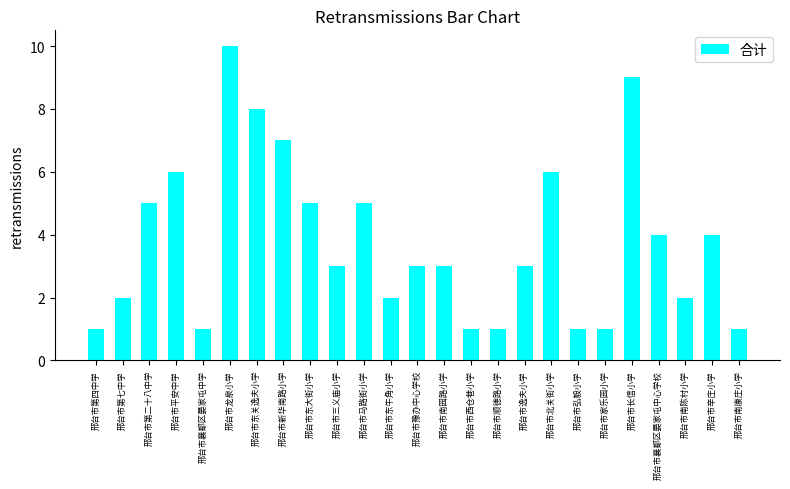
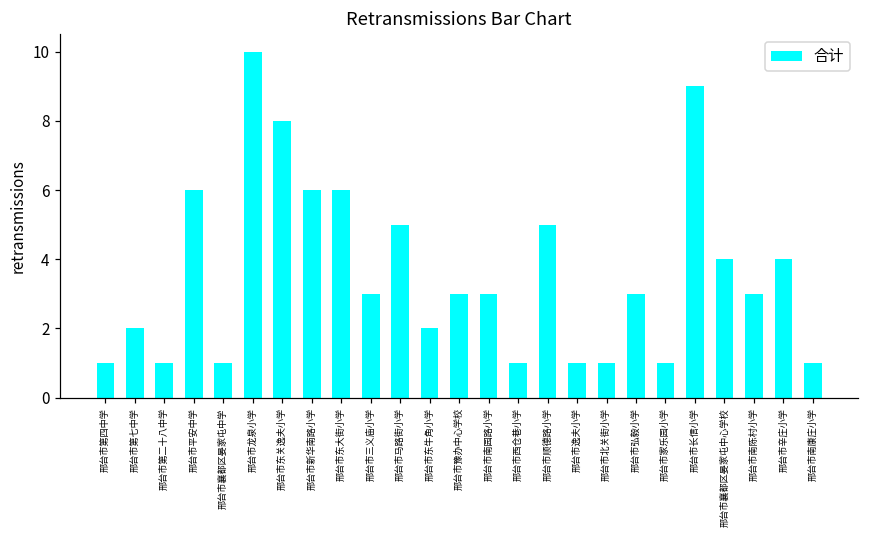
  {
    "邢台市第四中学": 1,
    "邢台市第七中学": 2,
-   "邢台市第二十八中学": 5,
+   "邢台市第二十八中学": 1,
    "邢台市平安中学": 6,
    "邢台市襄都区晏家屯中学": 1,
    "邢台市龙泉小学": 10,
    "邢台市东关逸夫小学": 8,
-   "邢台市新华南路小学": 7,
-   "邢台市东大街小学": 5,
+   "邢台市新华南路小学": 6,
+   "邢台市东大街小学": 6,
    "邢台市三义庙小学": 3,
    "邢台市马路街小学": 5,
    "邢台市东牛角小学": 2,
    "邢台市豫办中心学校": 3,
    "邢台市南园路小学": 3,
    "邢台市西仓巷小学": 1,
-   "邢台市顺德路小学": 1,
-   "邢台市逸夫小学": 3,
-   "邢台市北关街小学": 6,
-   "邢台市弘毅小学": 1,
+   "邢台市顺德路小学": 5,
+   "邢台市逸夫小学": 1,
+   "邢台市北关街小学": 1,
+   "邢台市弘毅小学": 3,
    "邢台市家乐园小学": 1,
    "邢台市长信小学": 9,
    "邢台市襄都区晏家屯中心学校": 4,
-   "邢台市南陈村小学": 2,
+   "邢台市南陈村小学": 3,
    "邢台市辛庄小学": 4,
    "邢台市南康庄小学": 1
  }
